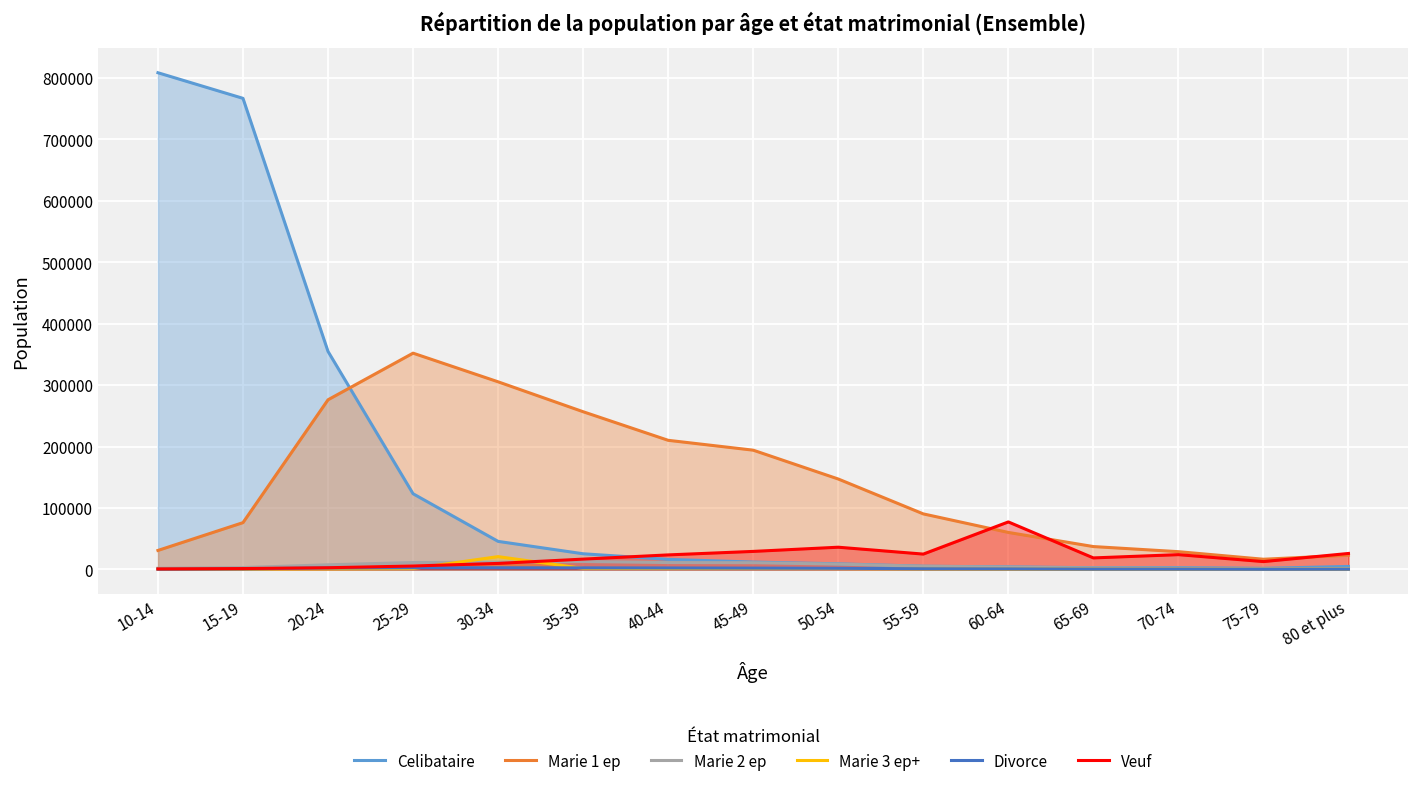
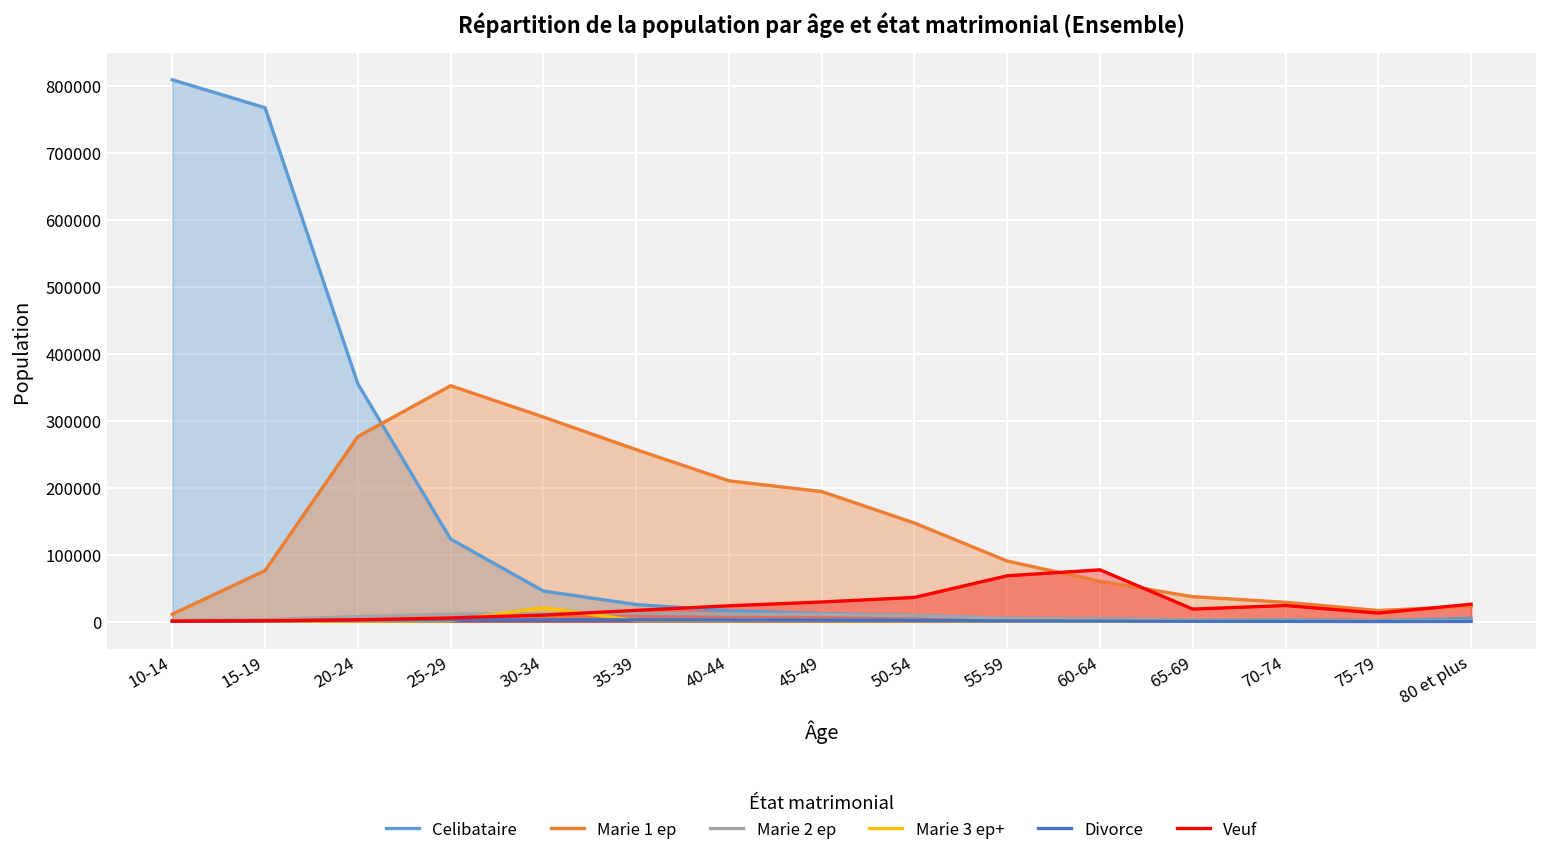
  {
    "Marie 1 ep": {
-     "10-14": 30000,
+     "10-14": 10000,
      "15-19": 80000,
      "20-24": 280000,
      "25-29": 350000,
      "30-34": 310000,
      "35-39": 260000,
      "40-44": 210000,
      "45-49": 190000,
      "50-54": 150000,
      "55-59": 90000,
      "60-64": 60000,
      "65-69": 40000,
      "70-74": 30000
    },
    "Marie 2 ep": {
      "20-24": 10000,
      "25-29": 10000,
      "40-44": 10000
    },
    "Marie 3 ep+": {
      "30-34": 20000
    },
    "Veuf": {
      "40-44": 20000,
      "45-49": 30000,
      "50-54": 40000,
-     "55-59": 20000,
+     "55-59": 70000,
      "60-64": 80000,
      "65-69": 20000,
      "70-74": 20000
    }
  }
